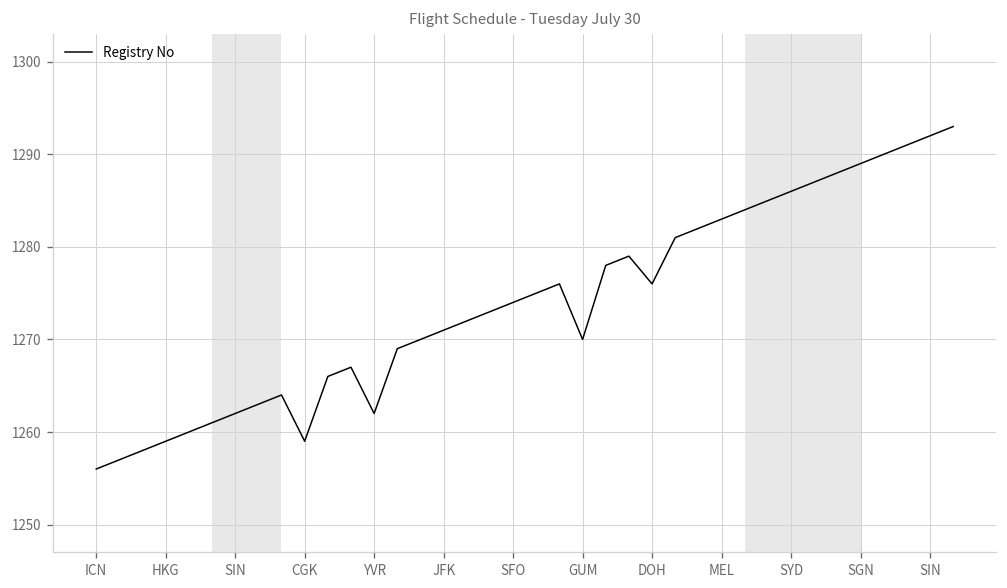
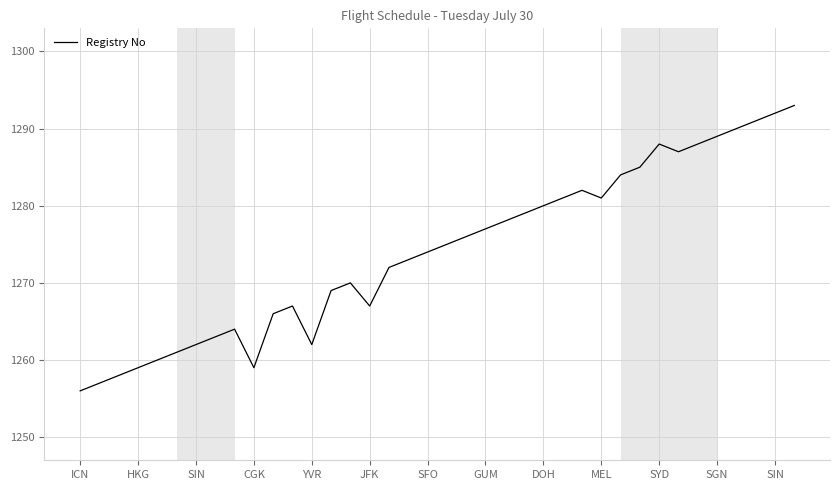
  {
    "CGK": 1259,
    "YVR": 1262,
-   "JFK": 1271,
-   "GUM": 1270,
-   "DOH": 1276,
-   "MEL": 1283,
-   "SYD": 1286,
+   "JFK": 1267,
+   "GUM": 1277,
+   "DOH": 1280,
+   "MEL": 1281,
+   "SYD": 1288,
    "SGN": 1289
  }
